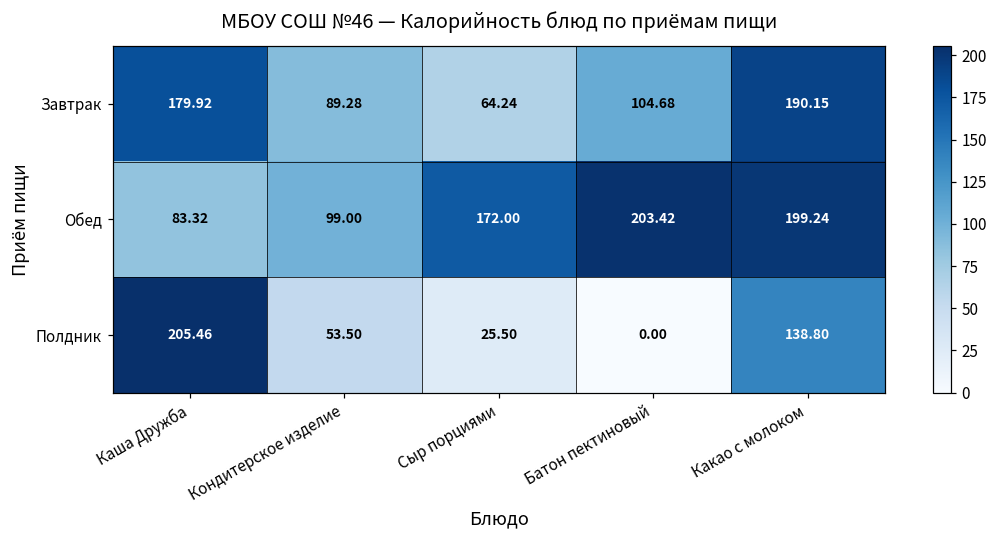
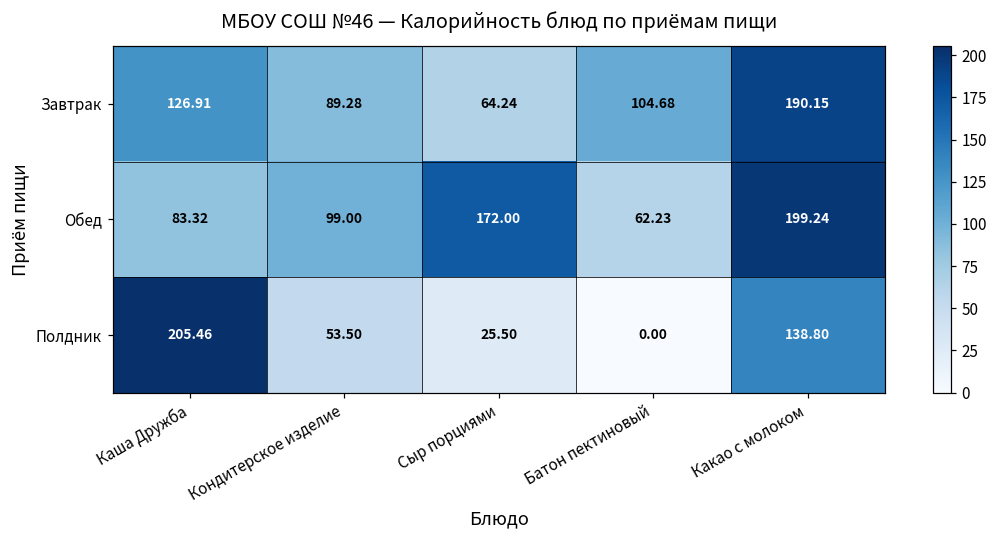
  {
    "Завтрак": {
-     "Каша Дружба": 179.92,
+     "Каша Дружба": 126.91,
      "Кондитерское изделие": 89.28,
      "Сыр порциями": 64.24,
      "Батон пектиновый": 104.68,
      "Какао с молоком": 190.15
    },
    "Обед": {
      "Каша Дружба": 83.32,
      "Кондитерское изделие": 99.00,
      "Сыр порциями": 172.00,
-     "Батон пектиновый": 203.42,
+     "Батон пектиновый": 62.23,
      "Какао с молоком": 199.24
    },
    "Полдник": {
      "Каша Дружба": 205.46,
      "Кондитерское изделие": 53.50,
      "Сыр порциями": 25.50,
      "Батон пектиновый": 0.00,
      "Какао с молоком": 138.80
    }
  }
